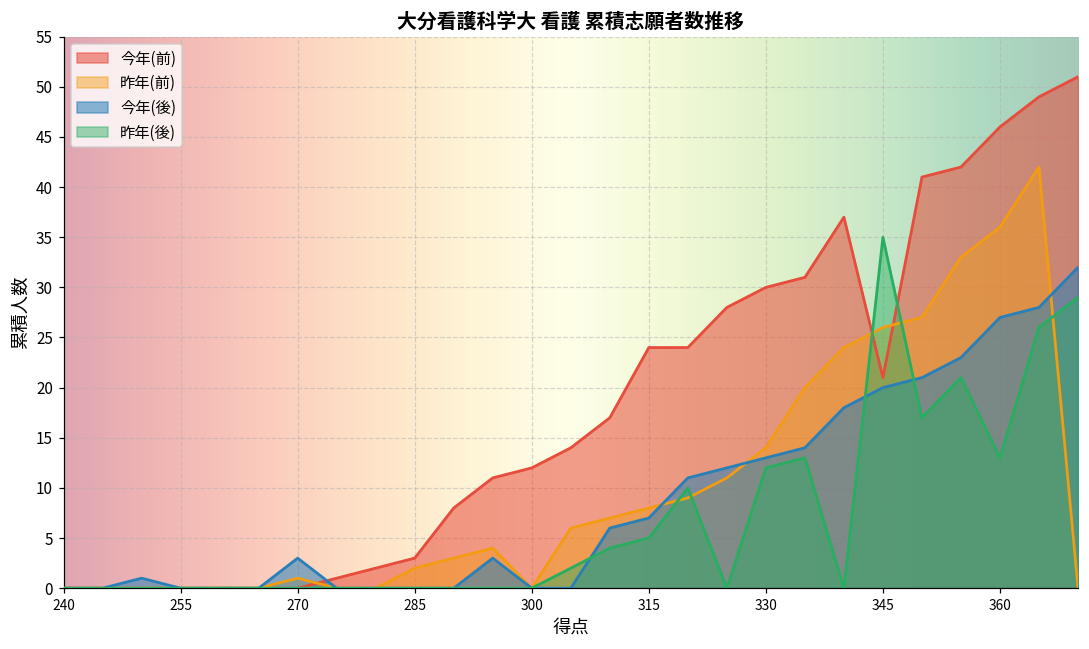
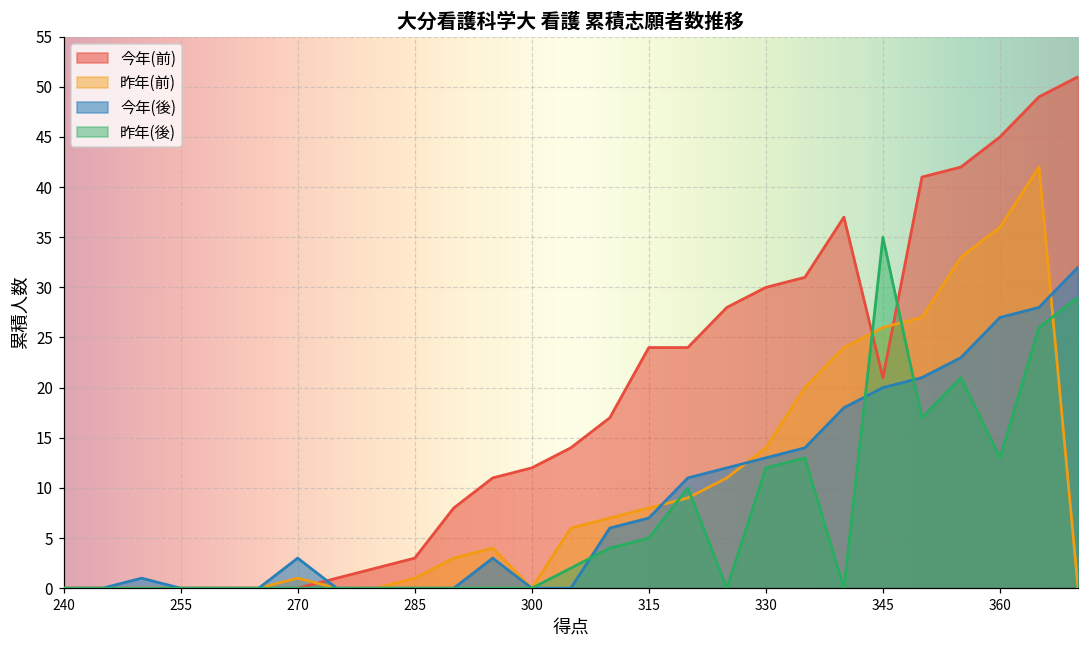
  {
    "今年(前)": {
      "285": 3,
      "300": 12,
      "315": 24,
      "330": 30,
      "345": 21,
-     "360": 46
+     "360": 45
    },
    "昨年(前)": {
      "270": 1,
-     "285": 2,
+     "285": 1,
      "315": 8,
      "330": 14,
      "345": 26,
      "360": 36
    },
    "今年(後)": {
      "270": 3,
      "315": 7,
      "330": 13,
      "345": 20,
      "360": 27
    },
    "昨年(後)": {
      "315": 5,
      "330": 12,
      "345": 35,
      "360": 13
    }
  }
